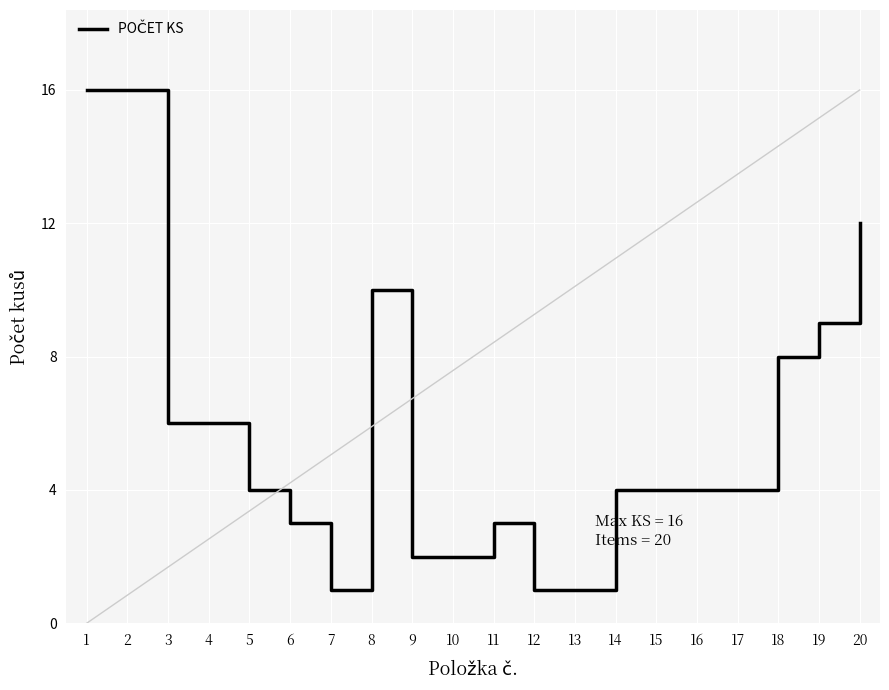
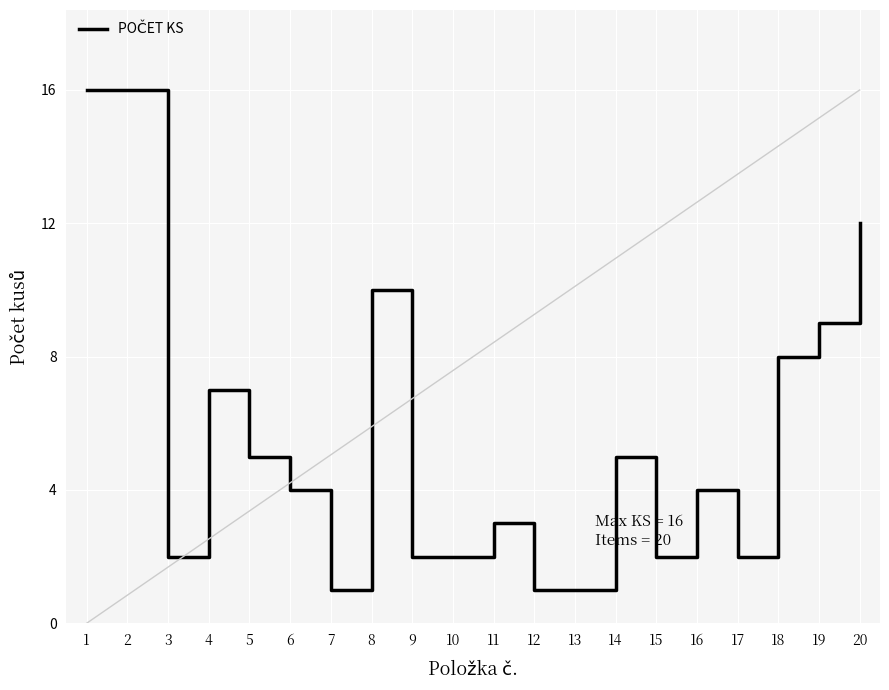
  {
    "POČET KS": {
      "1": 16,
      "2": 16,
-     "3": 6,
-     "4": 6,
-     "5": 4,
-     "6": 3,
+     "3": 2,
+     "4": 7,
+     "5": 5,
+     "6": 4,
      "7": 1,
      "8": 10,
      "9": 2,
      "10": 2,
      "11": 3,
      "12": 1,
      "13": 1,
-     "14": 4,
-     "15": 4,
+     "14": 5,
+     "15": 2,
      "16": 4,
-     "17": 4,
+     "17": 2,
      "18": 8,
      "19": 9,
      "20": 12
    }
  }
